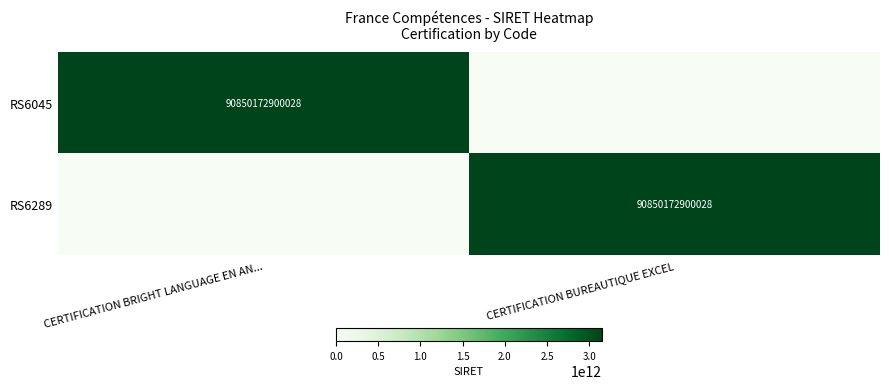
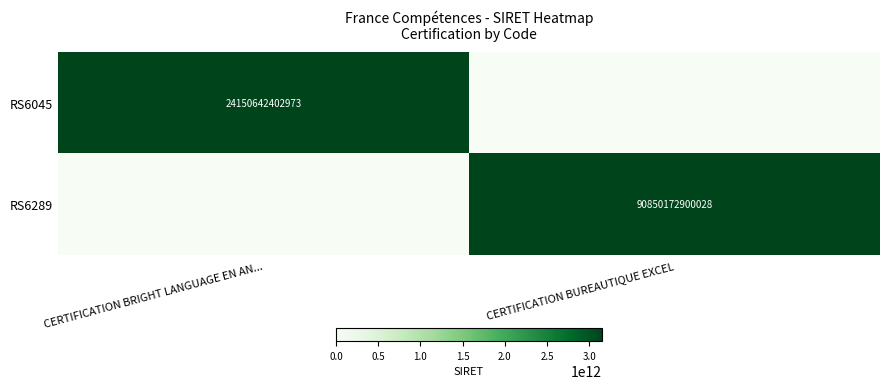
  {
    "RS6045": {
-     "CERTIFICATION BRIGHT LANGUAGE EN AN...": 90850172900028
+     "CERTIFICATION BRIGHT LANGUAGE EN AN...": 24150642402973
    },
    "RS6289": {
      "CERTIFICATION BUREAUTIQUE EXCEL": 90850172900028
    }
  }
